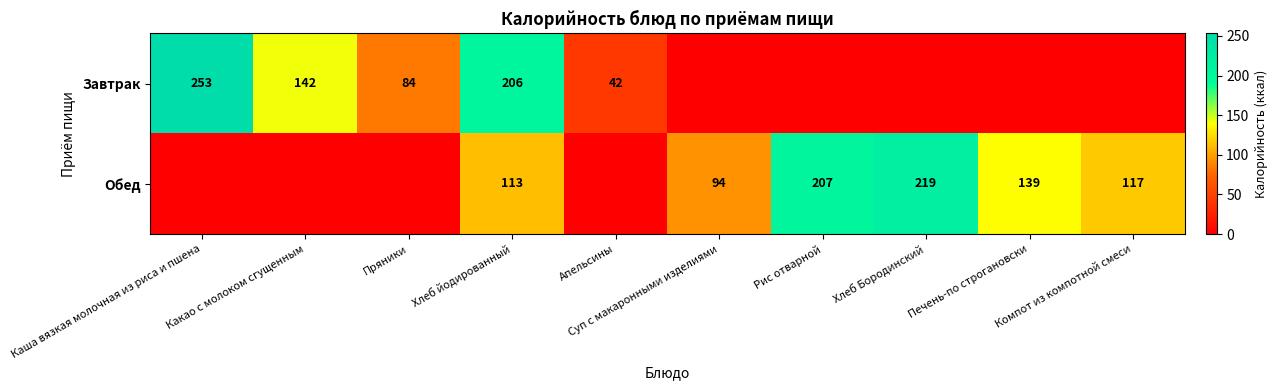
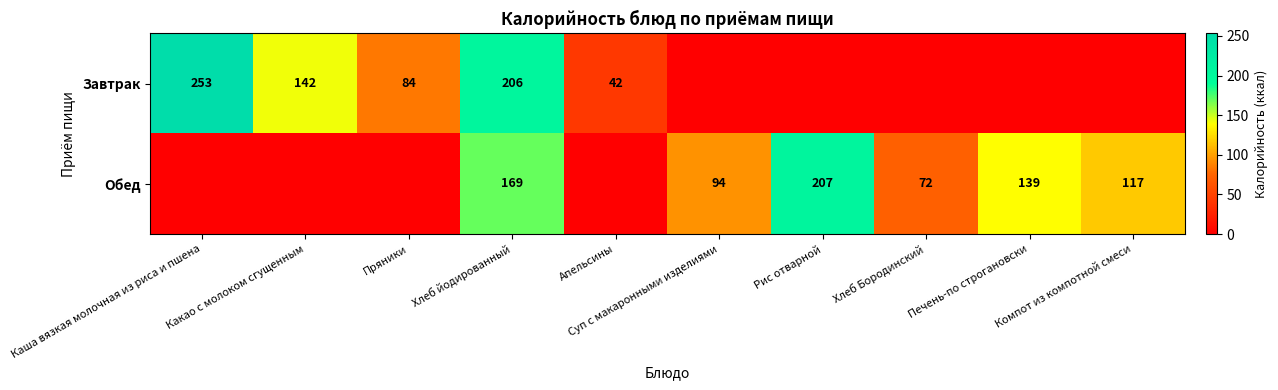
  {
    "Завтрак": {
      "Каша вязкая молочная из риса и пшена": 253,
      "Какао с молоком сгущенным": 142,
      "Пряники": 84,
      "Хлеб йодированный": 206,
      "Апельсины": 42
    },
    "Обед": {
-     "Хлеб йодированный": 113,
+     "Хлеб йодированный": 169,
      "Суп с макаронными изделиями": 94,
      "Рис отварной": 207,
-     "Хлеб Бородинский": 219,
+     "Хлеб Бородинский": 72,
      "Печень-по строгановски": 139,
      "Компот из компотной смеси": 117
    }
  }
